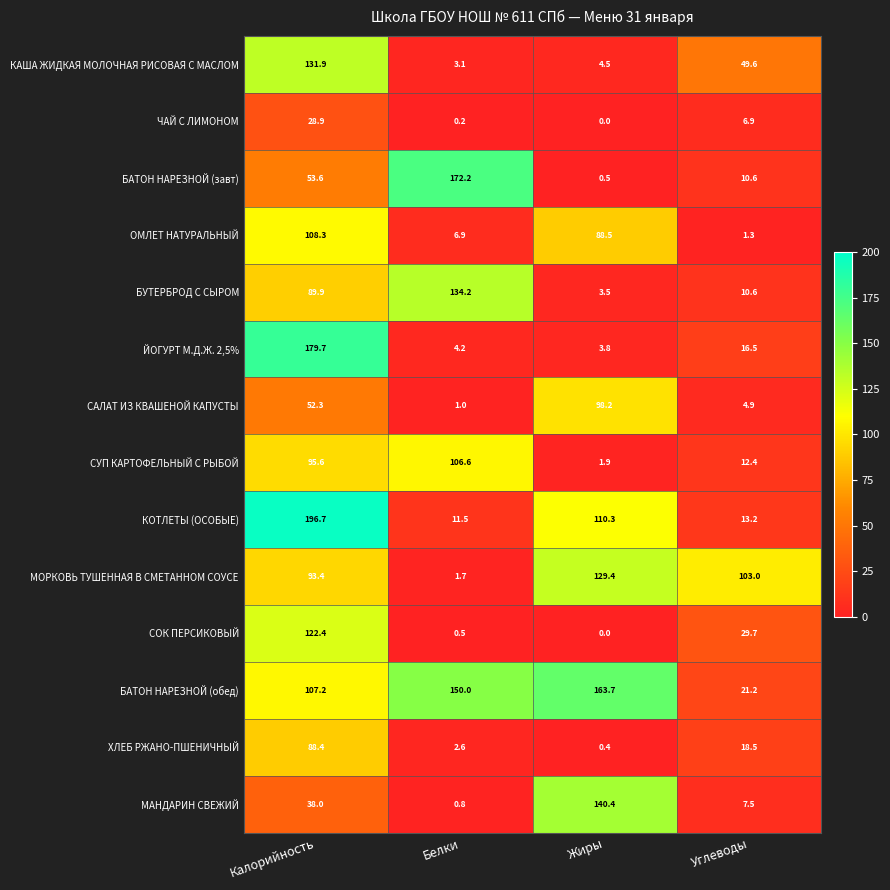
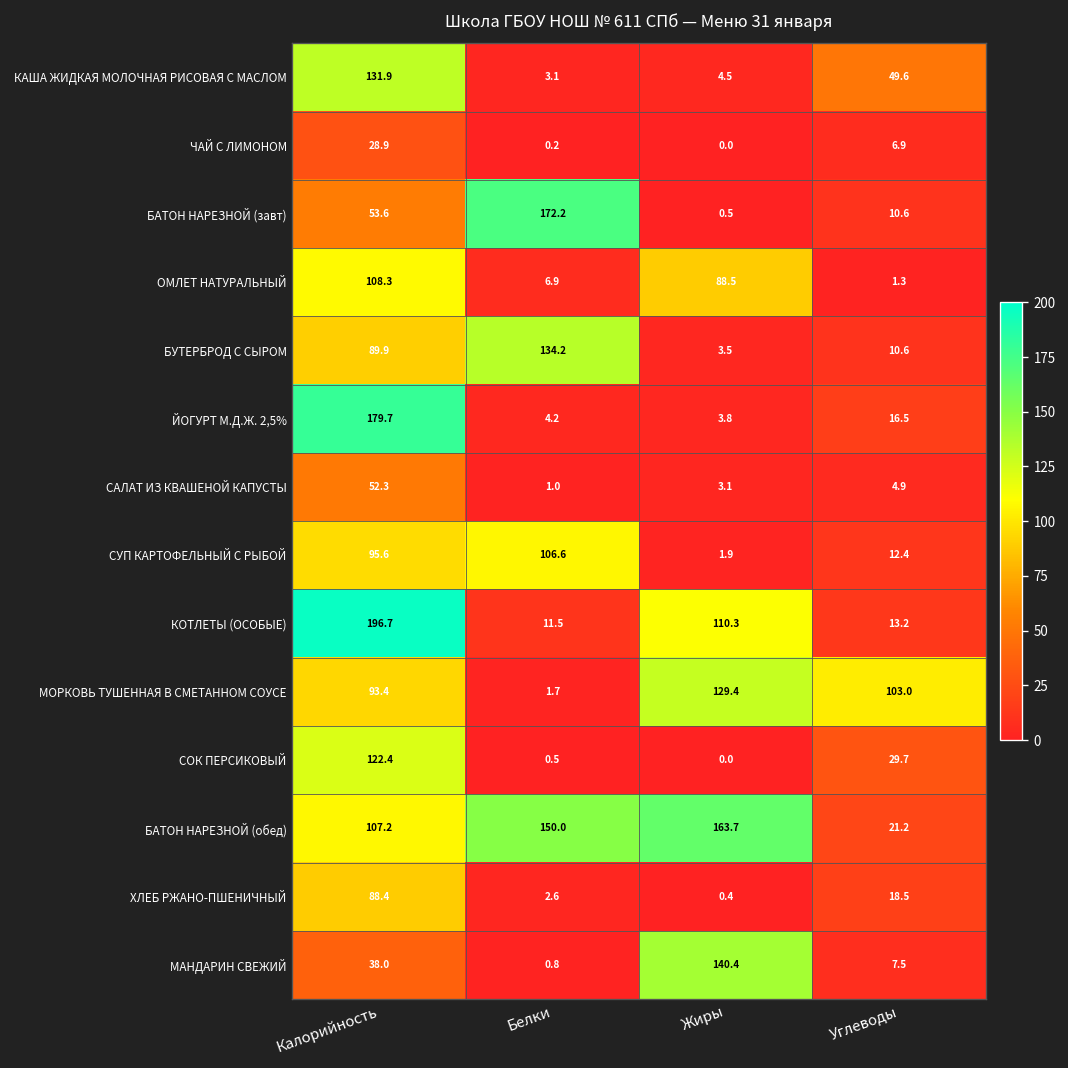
  {
    "КАША ЖИДКАЯ МОЛОЧНАЯ РИСОВАЯ С МАСЛОМ": {
      "Калорийность": 131.9,
      "Белки": 3.1,
      "Жиры": 4.5,
      "Углеводы": 49.6
    },
    "ЧАЙ С ЛИМОНОМ": {
      "Калорийность": 28.9,
      "Белки": 0.2,
      "Жиры": 0.0,
      "Углеводы": 6.9
    },
    "БАТОН НАРЕЗНОЙ (завт)": {
      "Калорийность": 53.6,
      "Белки": 172.2,
      "Жиры": 0.5,
      "Углеводы": 10.6
    },
    "ОМЛЕТ НАТУРАЛЬНЫЙ": {
      "Калорийность": 108.3,
      "Белки": 6.9,
      "Жиры": 88.5,
      "Углеводы": 1.3
    },
    "БУТЕРБРОД С СЫРОМ": {
      "Калорийность": 89.9,
      "Белки": 134.2,
      "Жиры": 3.5,
      "Углеводы": 10.6
    },
    "ЙОГУРТ М.Д.Ж. 2,5%": {
      "Калорийность": 179.7,
      "Белки": 4.2,
      "Жиры": 3.8,
      "Углеводы": 16.5
    },
    "САЛАТ ИЗ КВАШЕНОЙ КАПУСТЫ": {
      "Калорийность": 52.3,
      "Белки": 1.0,
-     "Жиры": 98.2,
+     "Жиры": 3.1,
      "Углеводы": 4.9
    },
    "СУП КАРТОФЕЛЬНЫЙ С РЫБОЙ": {
      "Калорийность": 95.6,
      "Белки": 106.6,
      "Жиры": 1.9,
      "Углеводы": 12.4
    },
    "КОТЛЕТЫ (ОСОБЫЕ)": {
      "Калорийность": 196.7,
      "Белки": 11.5,
      "Жиры": 110.3,
      "Углеводы": 13.2
    },
    "МОРКОВЬ ТУШЕННАЯ В СМЕТАННОМ СОУСЕ": {
      "Калорийность": 93.4,
      "Белки": 1.7,
      "Жиры": 129.4,
      "Углеводы": 103.0
    },
    "СОК ПЕРСИКОВЫЙ": {
      "Калорийность": 122.4,
      "Белки": 0.5,
      "Жиры": 0.0,
      "Углеводы": 29.7
    },
    "БАТОН НАРЕЗНОЙ (обед)": {
      "Калорийность": 107.2,
      "Белки": 150.0,
      "Жиры": 163.7,
      "Углеводы": 21.2
    },
    "ХЛЕБ РЖАНО-ПШЕНИЧНЫЙ": {
      "Калорийность": 88.4,
      "Белки": 2.6,
      "Жиры": 0.4,
      "Углеводы": 18.5
    },
    "МАНДАРИН СВЕЖИЙ": {
      "Калорийность": 38.0,
      "Белки": 0.8,
      "Жиры": 140.4,
      "Углеводы": 7.5
    }
  }
